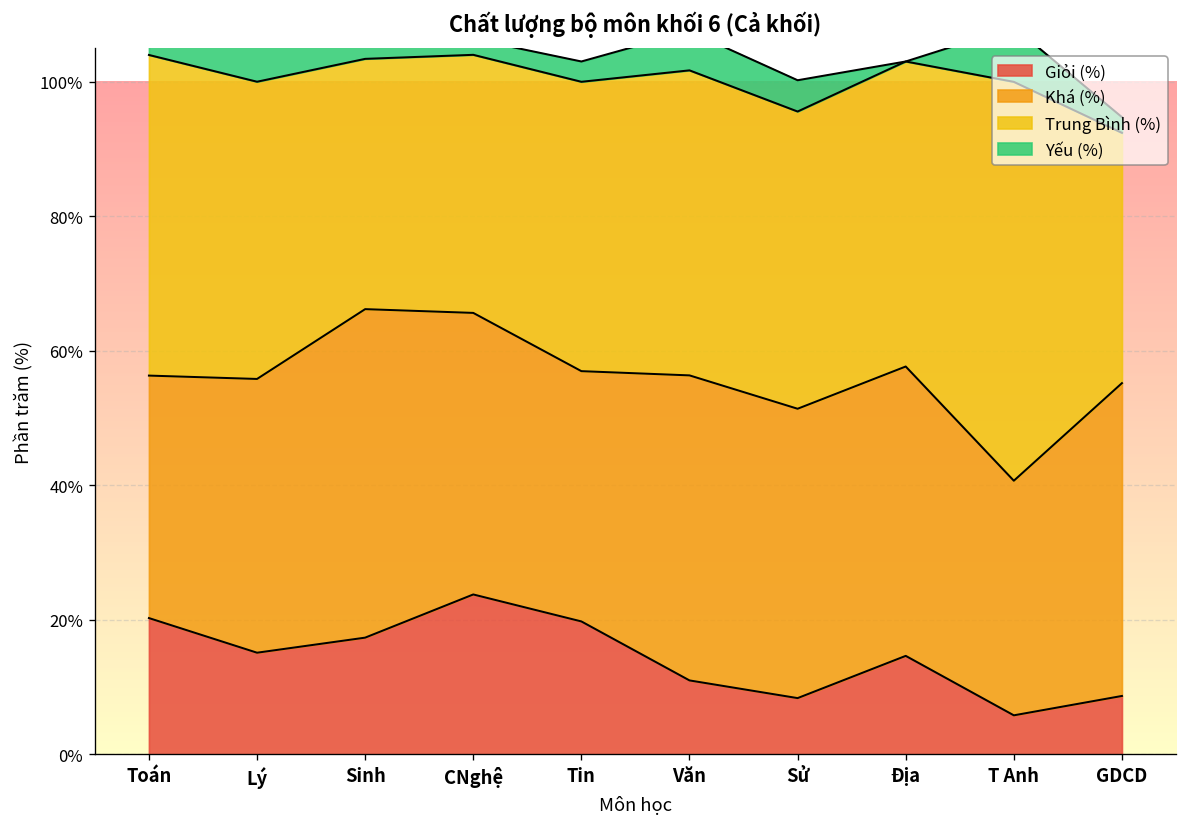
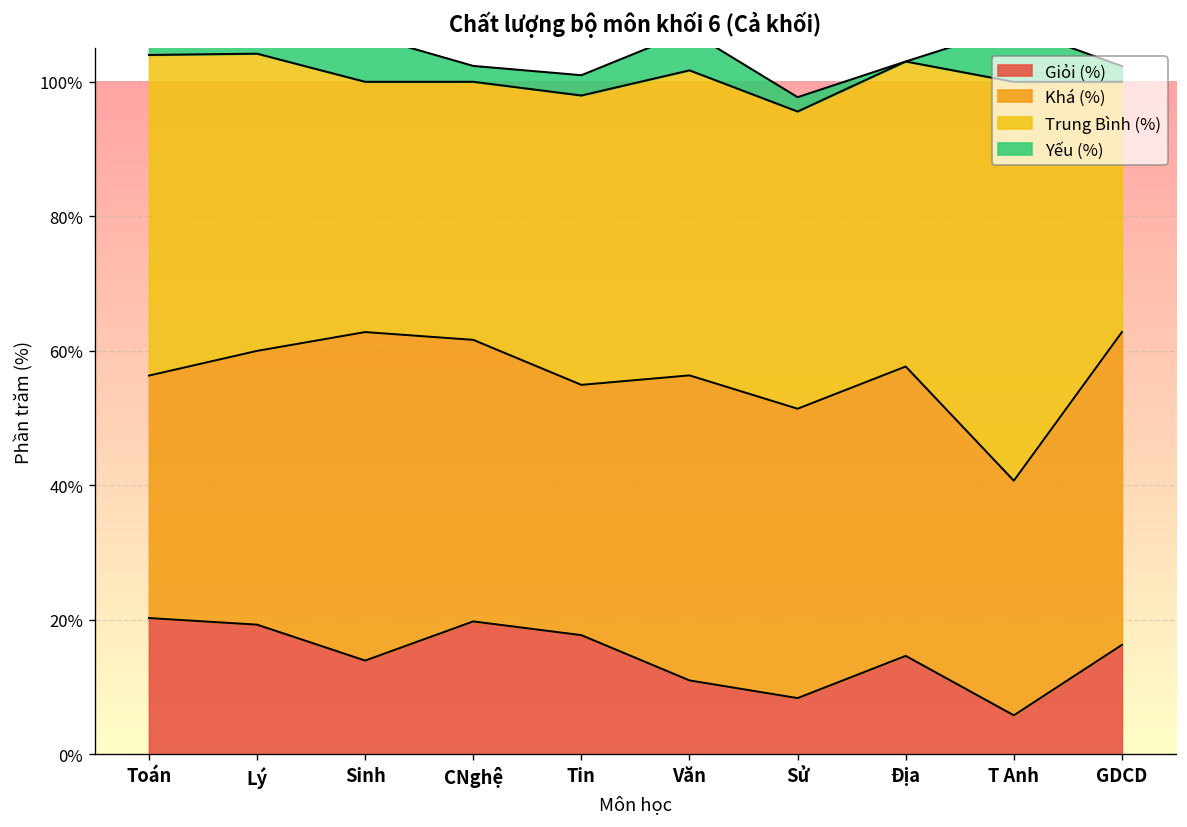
  {
    "Giỏi (%)": {
      "Toán": "20%",
-     "Lý": "15%",
-     "Sinh": "17%",
-     "CNghệ": "24%",
-     "Tin": "20%",
+     "Lý": "19%",
+     "Sinh": "14%",
+     "CNghệ": "20%",
+     "Tin": "18%",
      "Văn": "11%",
      "Sử": "8%",
      "Địa": "15%",
      "T Anh": "6%",
-     "GDCD": "9%"
+     "GDCD": "16%"
    },
    "Yếu (%)": {
      "Tin": "3%",
-     "Sử": "5%"
+     "Sử": "2%"
    }
  }
